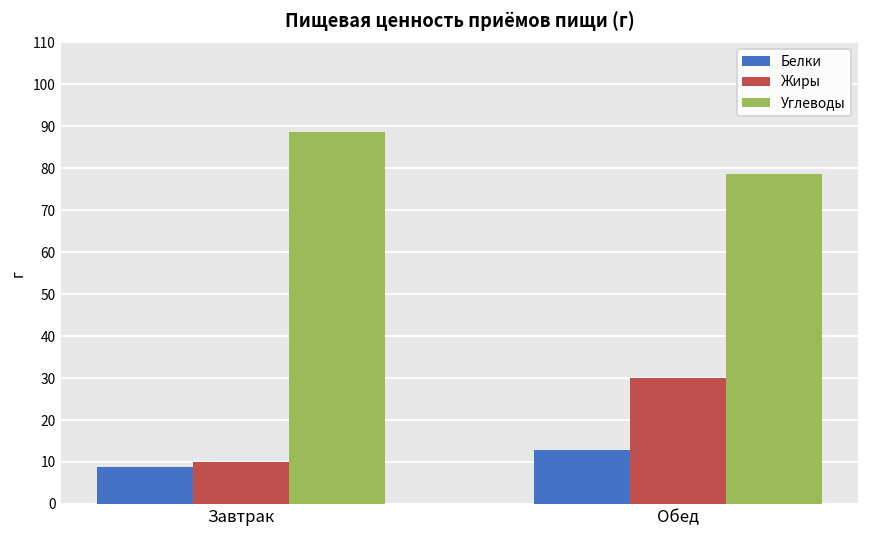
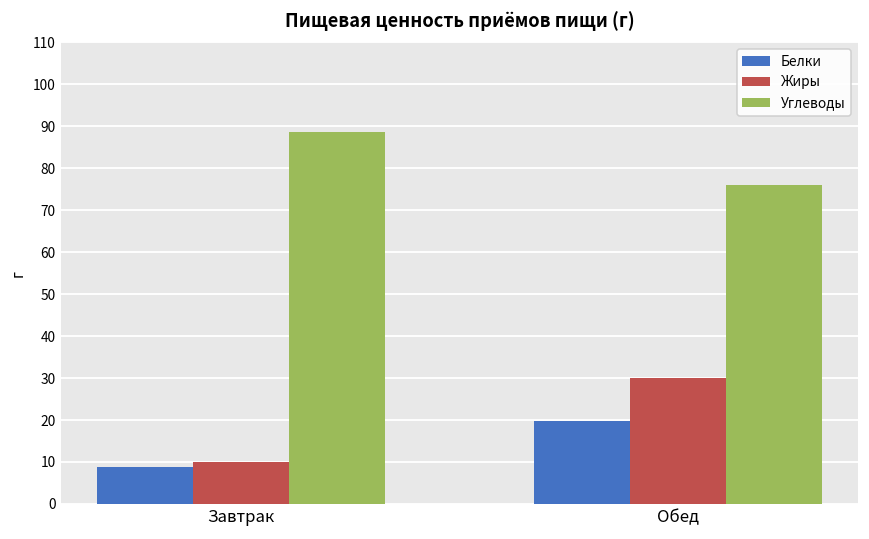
  {
    "Белки": {
      "Завтрак": 9,
-     "Обед": 13
+     "Обед": 20
    },
    "Жиры": {
      "Завтрак": 10,
      "Обед": 30
    },
    "Углеводы": {
      "Завтрак": 89,
-     "Обед": 79
+     "Обед": 76
    }
  }
